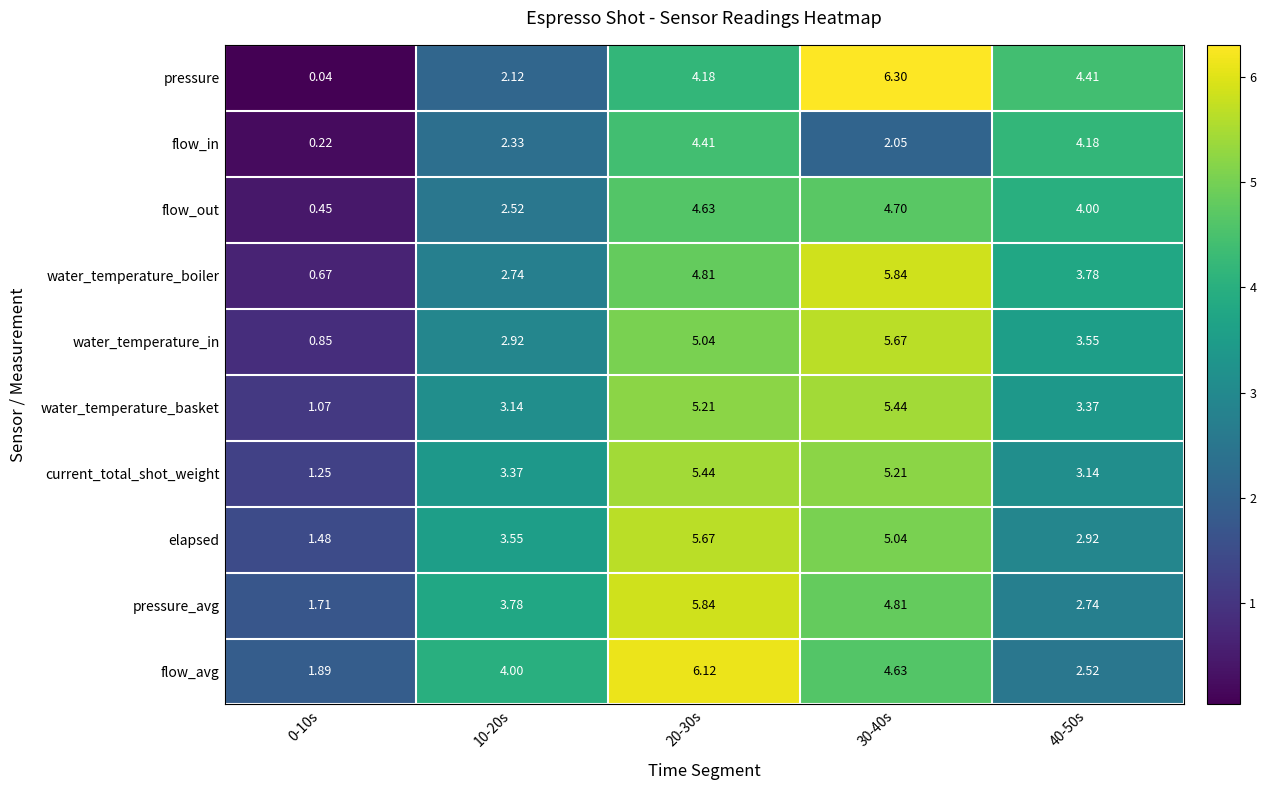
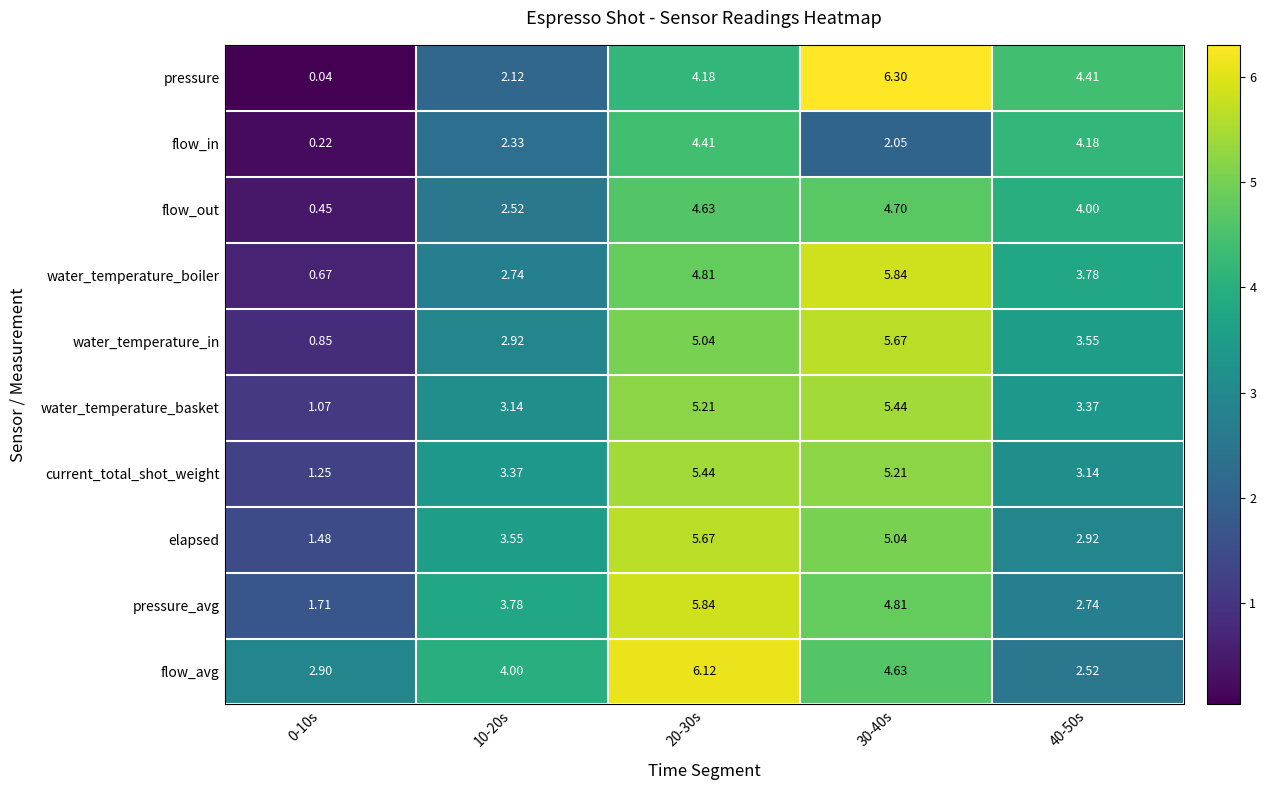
  {
    "pressure": {
      "0-10s": 0.04,
      "10-20s": 2.12,
      "20-30s": 4.18,
      "30-40s": 6.30,
      "40-50s": 4.41
    },
    "flow_in": {
      "0-10s": 0.22,
      "10-20s": 2.33,
      "20-30s": 4.41,
      "30-40s": 2.05,
      "40-50s": 4.18
    },
    "flow_out": {
      "0-10s": 0.45,
      "10-20s": 2.52,
      "20-30s": 4.63,
      "30-40s": 4.70,
      "40-50s": 4.00
    },
    "water_temperature_boiler": {
      "0-10s": 0.67,
      "10-20s": 2.74,
      "20-30s": 4.81,
      "30-40s": 5.84,
      "40-50s": 3.78
    },
    "water_temperature_in": {
      "0-10s": 0.85,
      "10-20s": 2.92,
      "20-30s": 5.04,
      "30-40s": 5.67,
      "40-50s": 3.55
    },
    "water_temperature_basket": {
      "0-10s": 1.07,
      "10-20s": 3.14,
      "20-30s": 5.21,
      "30-40s": 5.44,
      "40-50s": 3.37
    },
    "current_total_shot_weight": {
      "0-10s": 1.25,
      "10-20s": 3.37,
      "20-30s": 5.44,
      "30-40s": 5.21,
      "40-50s": 3.14
    },
    "elapsed": {
      "0-10s": 1.48,
      "10-20s": 3.55,
      "20-30s": 5.67,
      "30-40s": 5.04,
      "40-50s": 2.92
    },
    "pressure_avg": {
      "0-10s": 1.71,
      "10-20s": 3.78,
      "20-30s": 5.84,
      "30-40s": 4.81,
      "40-50s": 2.74
    },
    "flow_avg": {
-     "0-10s": 1.89,
+     "0-10s": 2.90,
      "10-20s": 4.00,
      "20-30s": 6.12,
      "30-40s": 4.63,
      "40-50s": 2.52
    }
  }
